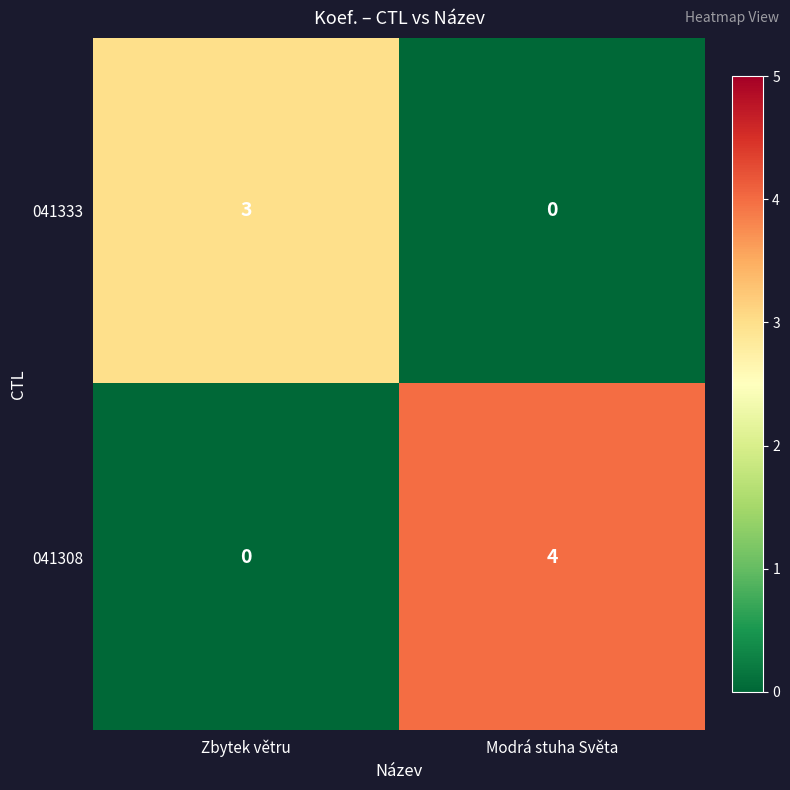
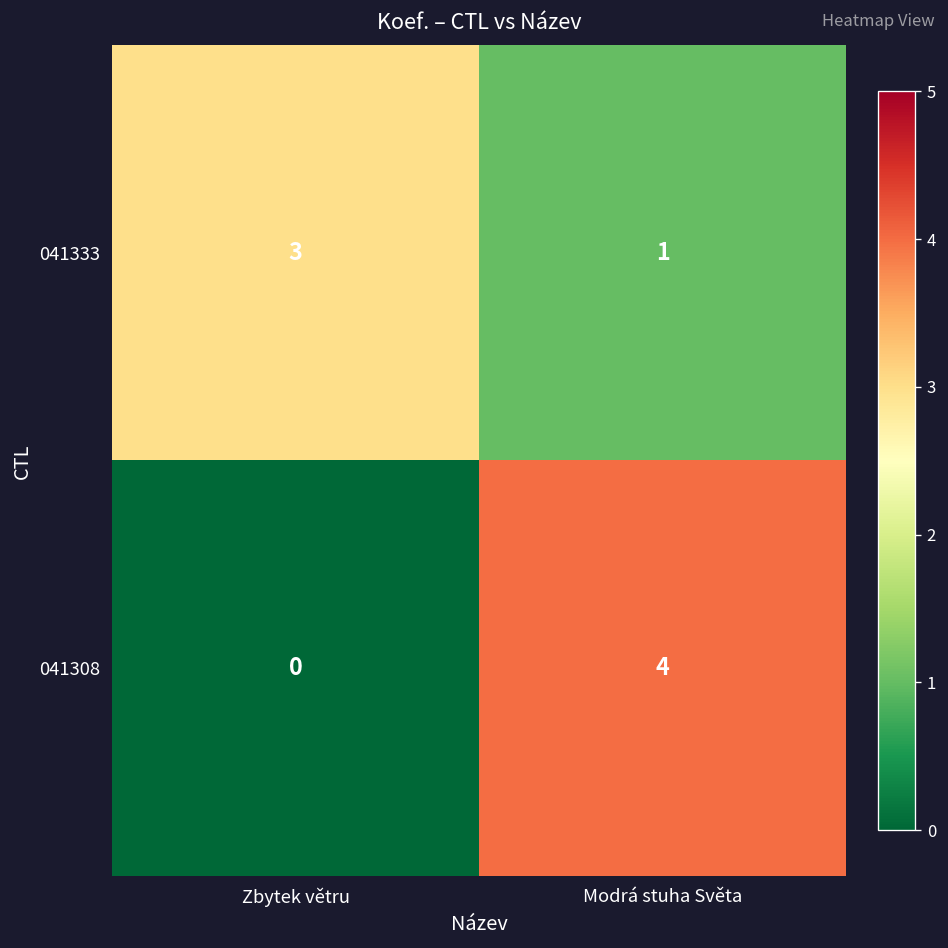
  {
    "041333": {
      "Zbytek větru": 3,
-     "Modrá stuha Světa": 0
+     "Modrá stuha Světa": 1
    },
    "041308": {
      "Zbytek větru": 0,
      "Modrá stuha Světa": 4
    }
  }
